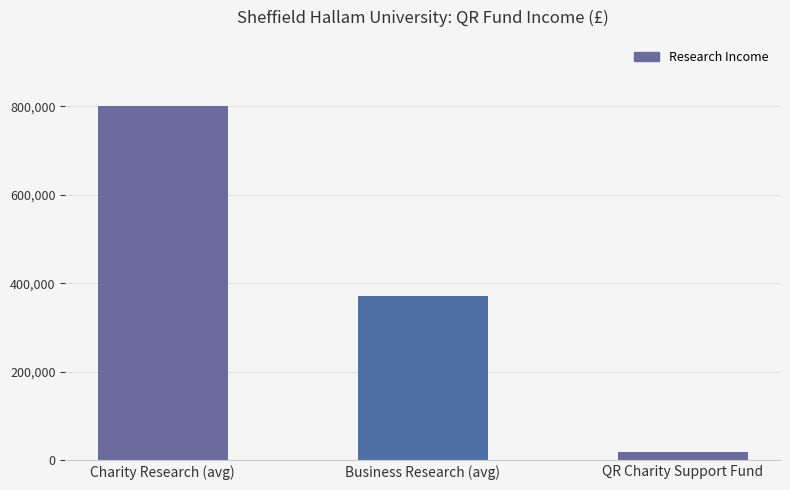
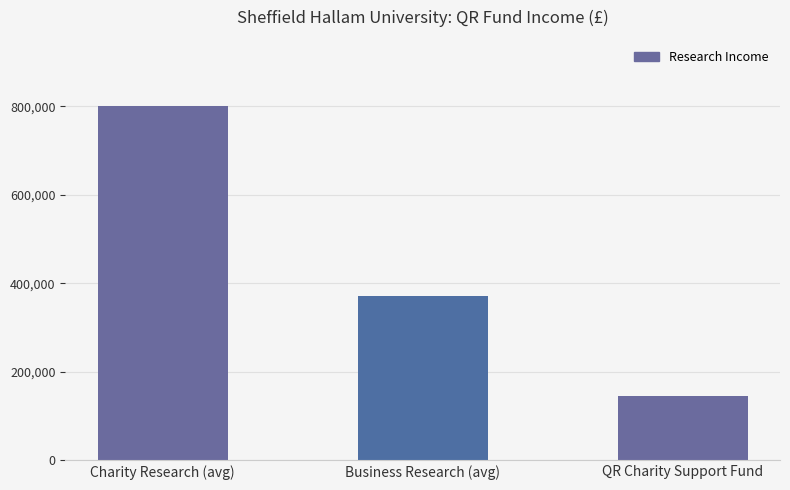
  {
    "Charity Research (avg)": "800,000",
    "Business Research (avg)": "370,000",
-   "QR Charity Support Fund": "20,000"
+   "QR Charity Support Fund": "140,000"
  }
